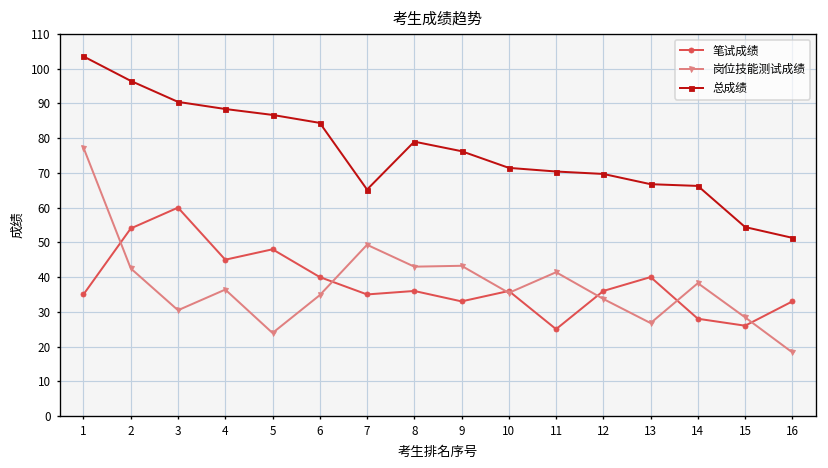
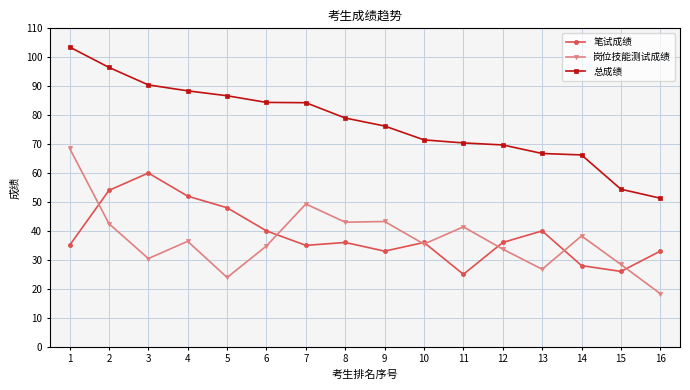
  {
    "笔试成绩": {
      "1": 35,
      "2": 54,
      "3": 60,
-     "4": 45,
+     "4": 52,
      "5": 48,
      "6": 40,
      "7": 35,
      "8": 36,
      "9": 33,
      "11": 25,
      "12": 36,
      "13": 40,
      "14": 28,
      "15": 26,
      "16": 33
    },
    "岗位技能测试成绩": {
-     "1": 77,
+     "1": 69,
      "2": 43,
      "3": 30,
      "4": 36,
      "5": 24,
      "6": 35,
      "7": 49,
      "8": 43,
      "9": 43,
      "11": 41,
      "12": 34,
      "13": 27,
      "14": 38,
      "15": 28,
      "16": 18
    },
    "总成绩": {
      "1": 104,
      "2": 97,
      "3": 90,
      "4": 88,
      "5": 87,
      "6": 84,
-     "7": 65,
+     "7": 84,
      "8": 79,
      "9": 76,
      "10": 71,
      "11": 70,
      "12": 70,
      "13": 67,
      "14": 66,
      "15": 54,
      "16": 51
    }
  }
